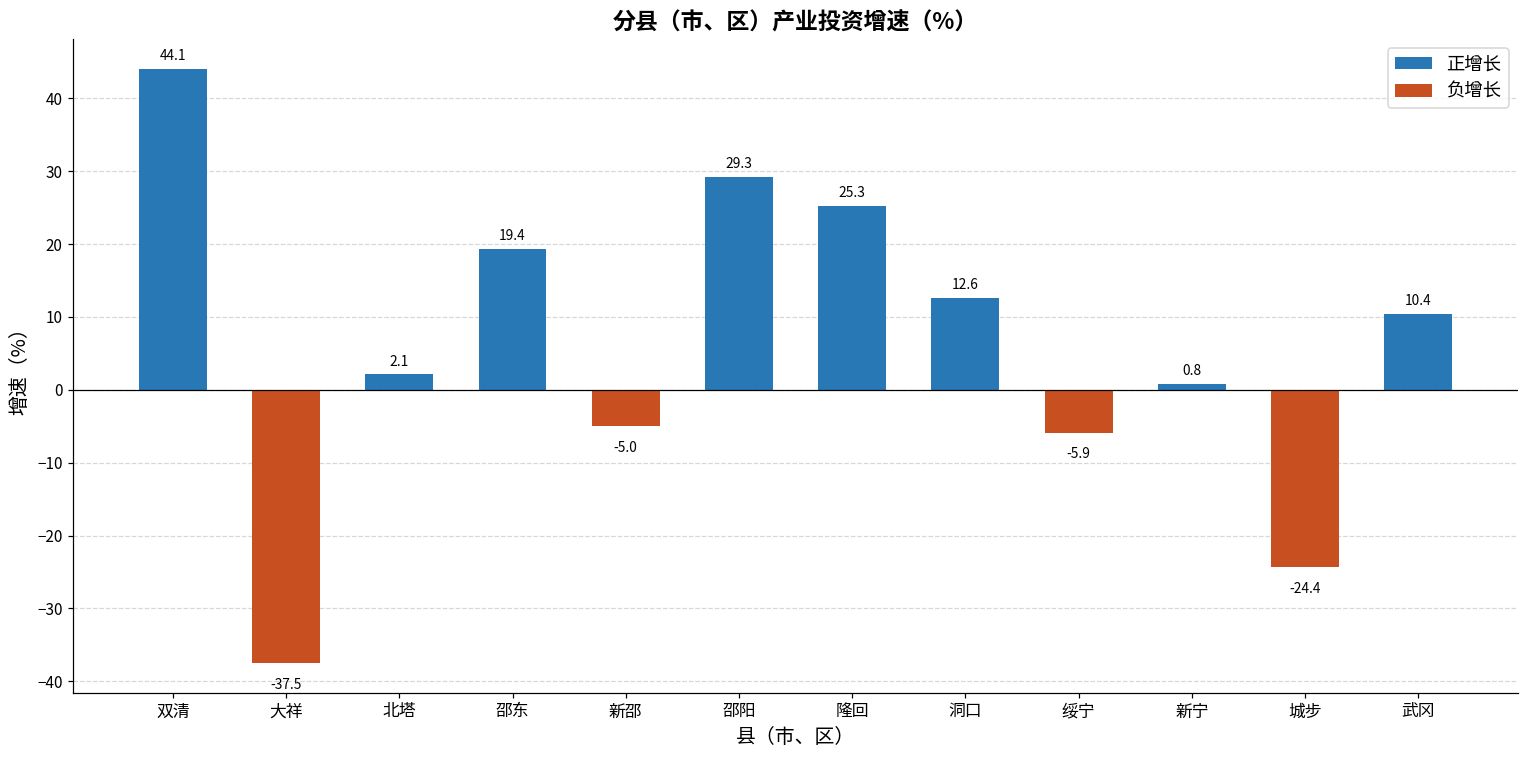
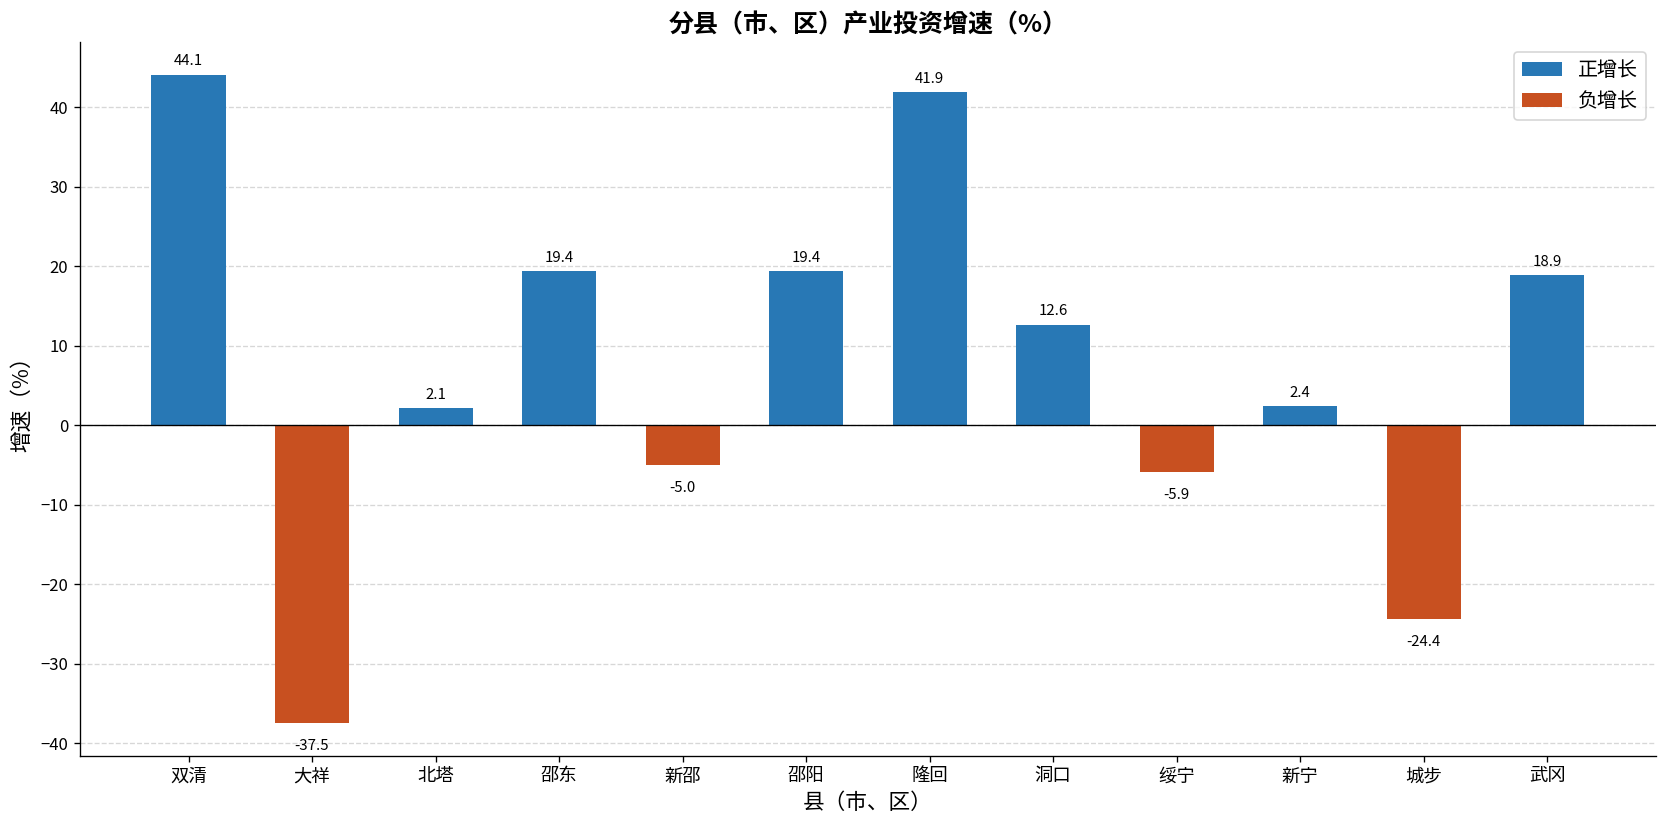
  {
    "双清": 44.1,
    "大祥": -37.5,
    "北塔": 2.1,
    "邵东": 19.4,
    "新邵": -5.0,
-   "邵阳": 29.3,
-   "隆回": 25.3,
+   "邵阳": 19.4,
+   "隆回": 41.9,
    "洞口": 12.6,
    "绥宁": -5.9,
-   "新宁": 0.8,
+   "新宁": 2.4,
    "城步": -24.4,
-   "武冈": 10.4
+   "武冈": 18.9
  }
